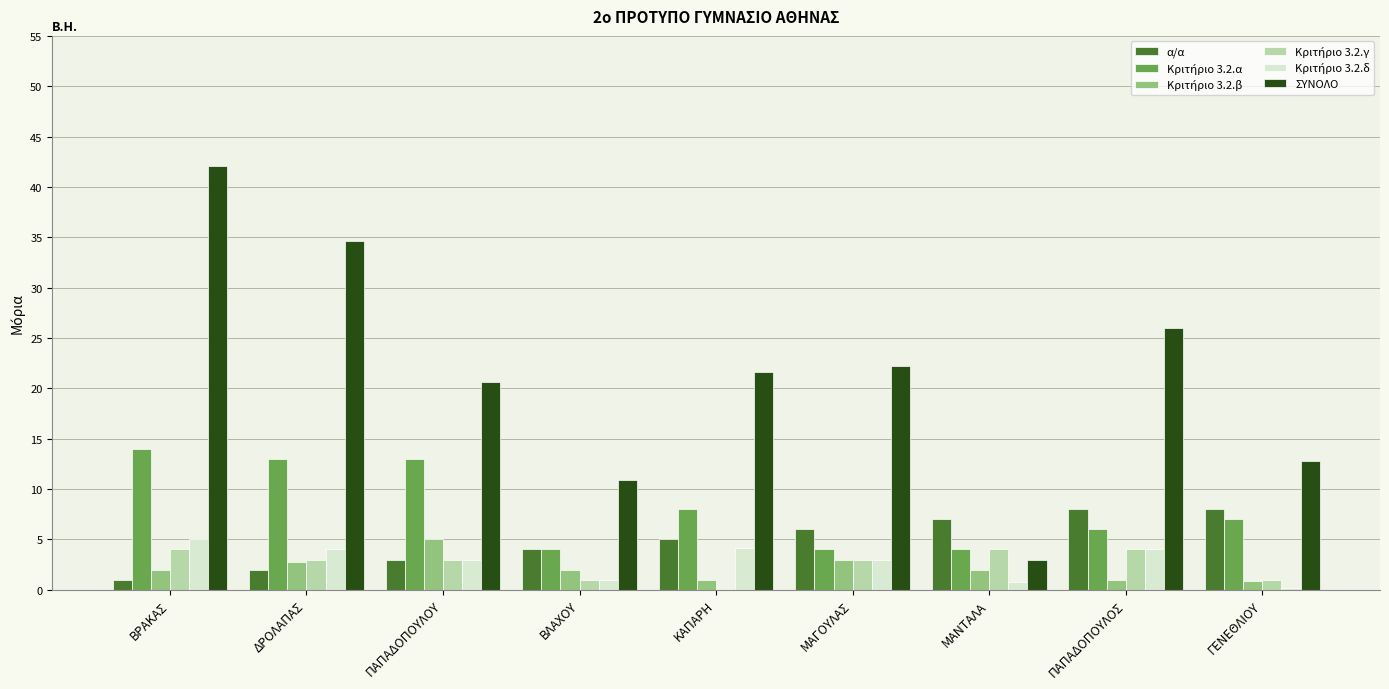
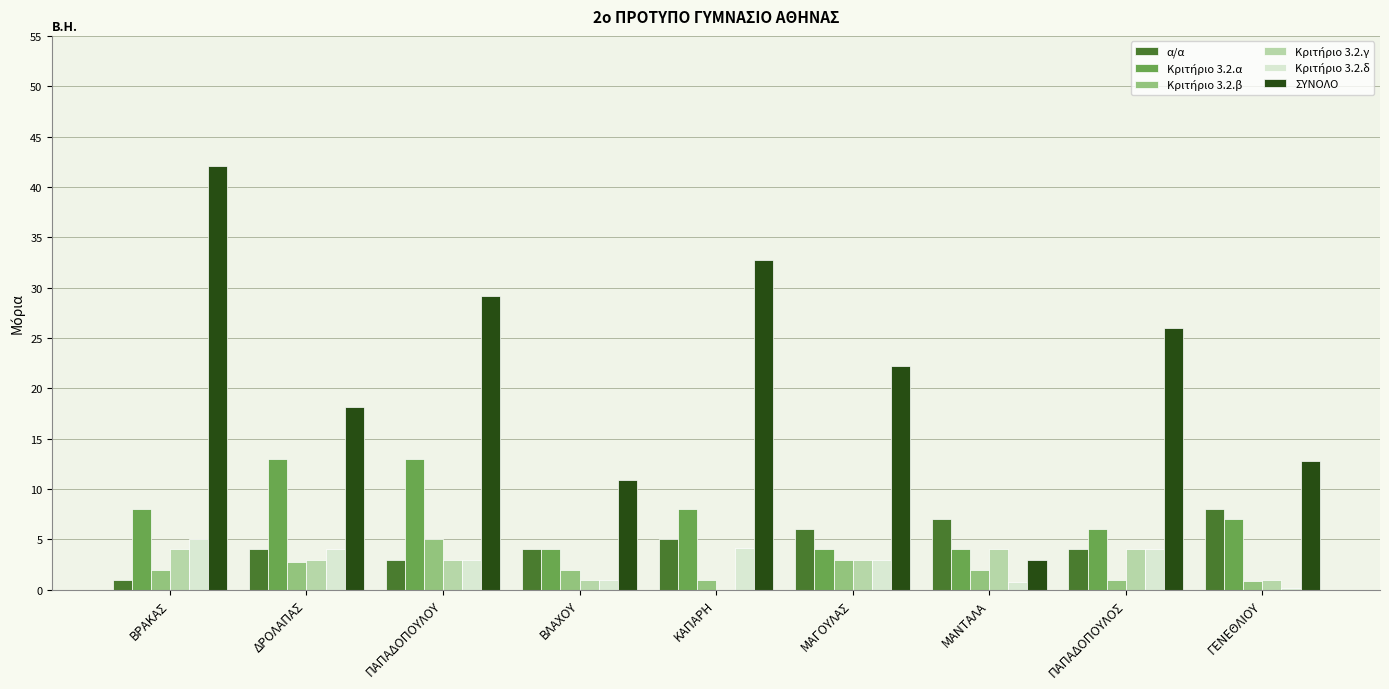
  {
    "α/α": {
      "ΒΡΑΚΑΣ": 1,
-     "ΔΡΟΛΑΠΑΣ": 2,
+     "ΔΡΟΛΑΠΑΣ": 4,
      "ΠΑΠΑΔΟΠΟΥΛΟΥ": 3,
      "ΒΛΑΧΟΥ": 4,
      "ΚΑΠΑΡΗ": 5,
      "ΜΑΓΟΥΛΑΣ": 6,
      "ΜΑΝΤΑΛΑ": 7,
-     "ΠΑΠΑΔΟΠΟΥΛΟΣ": 8,
+     "ΠΑΠΑΔΟΠΟΥΛΟΣ": 4,
      "ΓΕΝΕΘΛΙΟΥ": 8
    },
    "Κριτήριο 3.2.α": {
-     "ΒΡΑΚΑΣ": 14,
+     "ΒΡΑΚΑΣ": 8,
      "ΔΡΟΛΑΠΑΣ": 13,
      "ΠΑΠΑΔΟΠΟΥΛΟΥ": 13,
      "ΒΛΑΧΟΥ": 4,
      "ΚΑΠΑΡΗ": 8,
      "ΜΑΓΟΥΛΑΣ": 4,
      "ΜΑΝΤΑΛΑ": 4,
      "ΠΑΠΑΔΟΠΟΥΛΟΣ": 6,
      "ΓΕΝΕΘΛΙΟΥ": 7
    },
    "ΣΥΝΟΛΟ": {
      "ΒΡΑΚΑΣ": 42.1,
-     "ΔΡΟΛΑΠΑΣ": 34.6,
-     "ΠΑΠΑΔΟΠΟΥΛΟΥ": 20.6,
+     "ΔΡΟΛΑΠΑΣ": 18.1,
+     "ΠΑΠΑΔΟΠΟΥΛΟΥ": 29.2,
      "ΒΛΑΧΟΥ": 10.9,
-     "ΚΑΠΑΡΗ": 21.6,
+     "ΚΑΠΑΡΗ": 32.7,
      "ΜΑΓΟΥΛΑΣ": 22.2,
      "ΜΑΝΤΑΛΑ": 3.0,
      "ΠΑΠΑΔΟΠΟΥΛΟΣ": 26.0,
      "ΓΕΝΕΘΛΙΟΥ": 12.8
    }
  }
